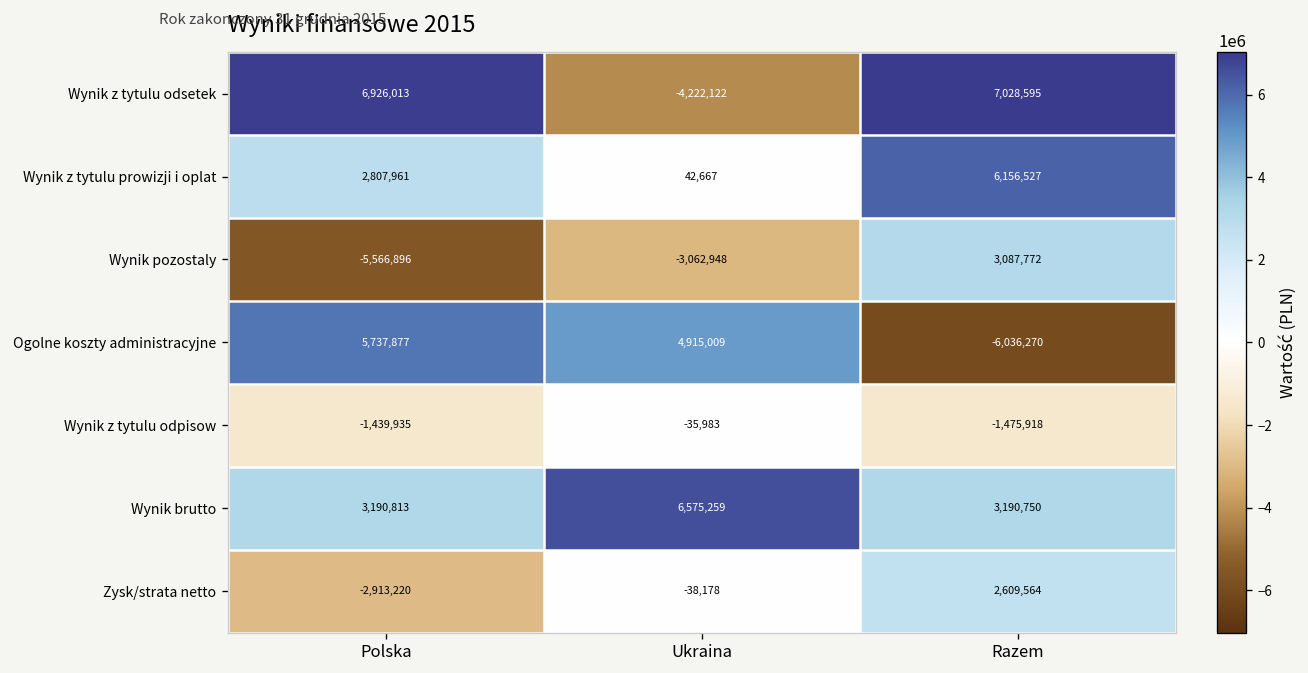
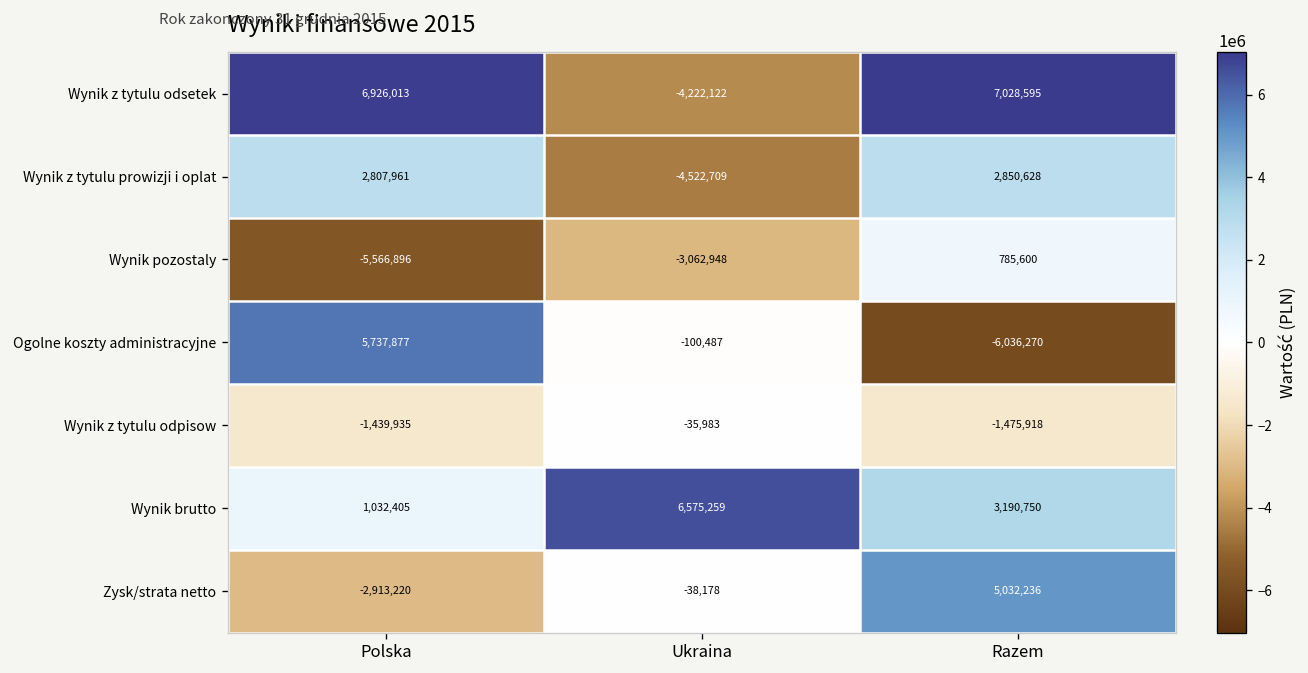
  {
    "Wynik z tytulu odsetek": {
      "Polska": "6,926,013",
      "Ukraina": "-4,222,122",
      "Razem": "7,028,595"
    },
    "Wynik z tytulu prowizji i oplat": {
      "Polska": "2,807,961",
-     "Ukraina": "42,667",
-     "Razem": "6,156,527"
+     "Ukraina": "-4,522,709",
+     "Razem": "2,850,628"
    },
    "Wynik pozostaly": {
      "Polska": "-5,566,896",
      "Ukraina": "-3,062,948",
-     "Razem": "3,087,772"
+     "Razem": "785,600"
    },
    "Ogolne koszty administracyjne": {
      "Polska": "5,737,877",
-     "Ukraina": "4,915,009",
+     "Ukraina": "-100,487",
      "Razem": "-6,036,270"
    },
    "Wynik z tytulu odpisow": {
      "Polska": "-1,439,935",
      "Ukraina": "-35,983",
      "Razem": "-1,475,918"
    },
    "Wynik brutto": {
-     "Polska": "3,190,813",
+     "Polska": "1,032,405",
      "Ukraina": "6,575,259",
      "Razem": "3,190,750"
    },
    "Zysk/strata netto": {
      "Polska": "-2,913,220",
      "Ukraina": "-38,178",
-     "Razem": "2,609,564"
+     "Razem": "5,032,236"
    }
  }
